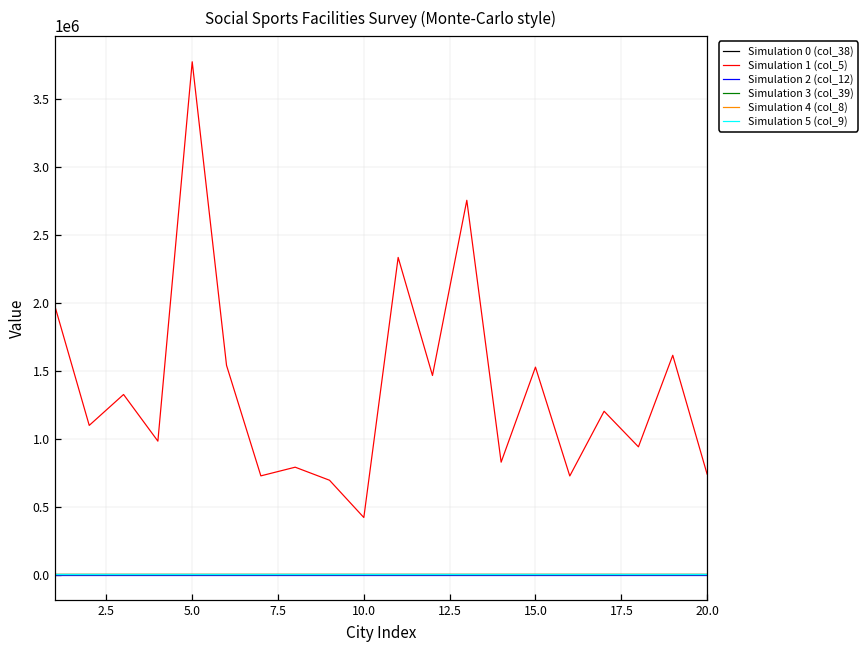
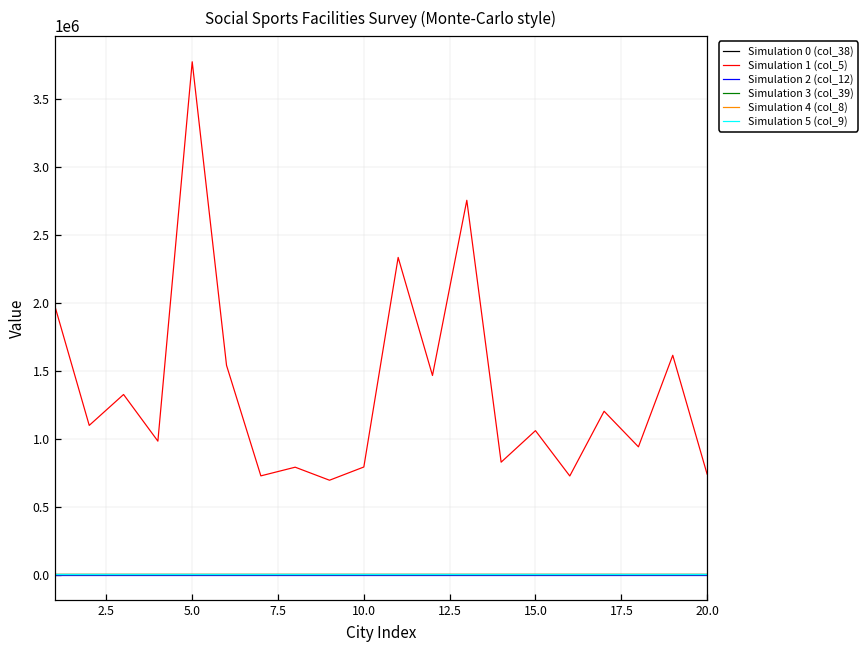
  {
    "Simulation 5 (col_9)": {
      "5.0": 0,
      "10.0": 0,
      "15.0": 0,
      "20.0": 0
    },
    "Simulation 1 (col_5)": {
      "5.0": 3770000,
-     "10.0": 420000,
-     "15.0": 1530000,
+     "10.0": 790000,
+     "15.0": 1060000,
      "20.0": 740000
    }
  }
